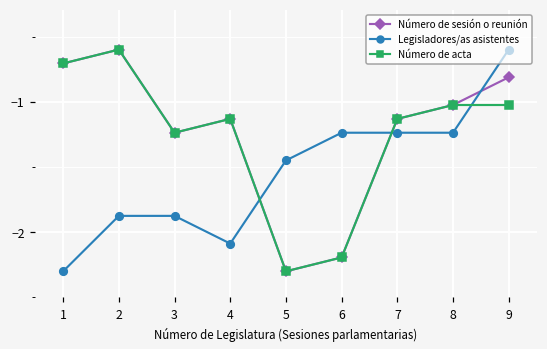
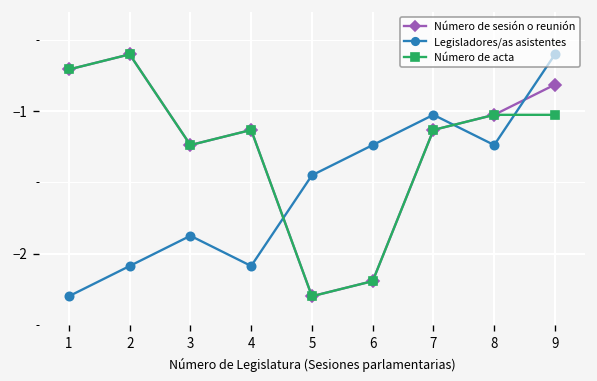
  {
    "Número de sesión o reunión": {
      "9": -0.81
    },
    "Legisladores/as asistentes": {
      "1": -2.30,
-     "2": -1.87,
+     "2": -2.09,
      "3": -1.87,
      "4": -2.09,
      "5": -1.45,
      "6": -1.24,
-     "7": -1.24,
+     "7": -1.03,
      "8": -1.24
    },
    "Número de acta": {
      "9": -1.03
    }
  }
